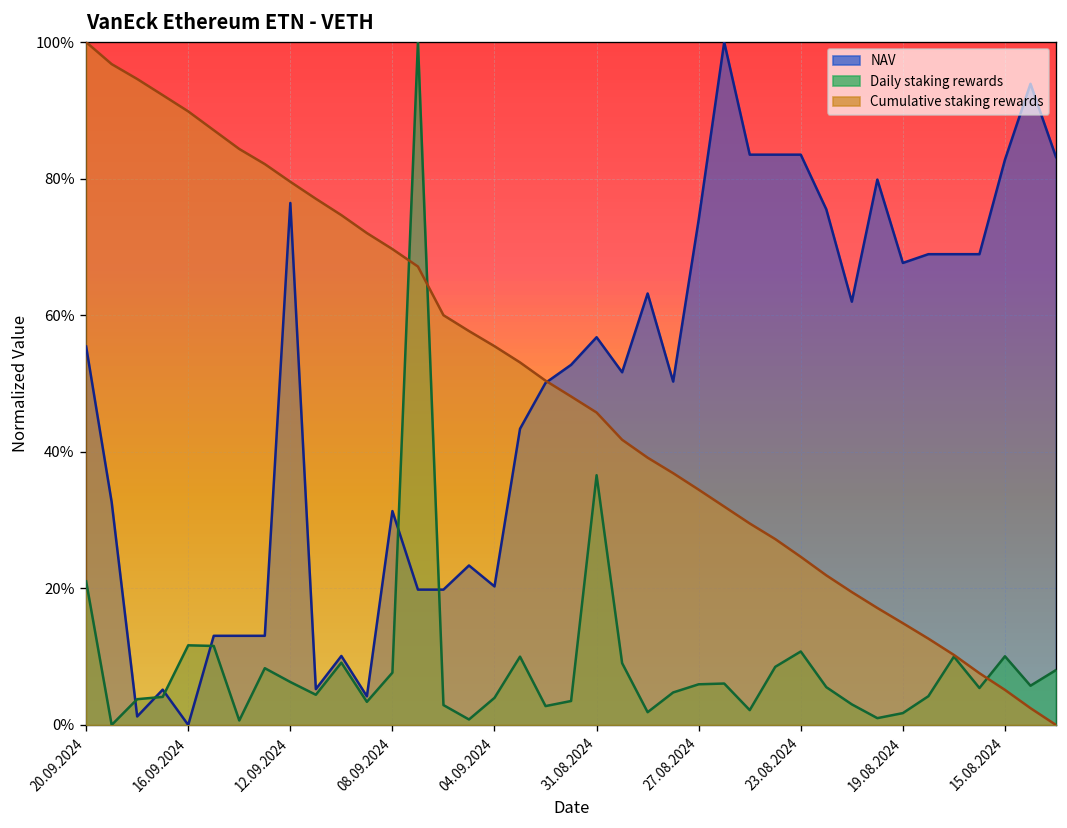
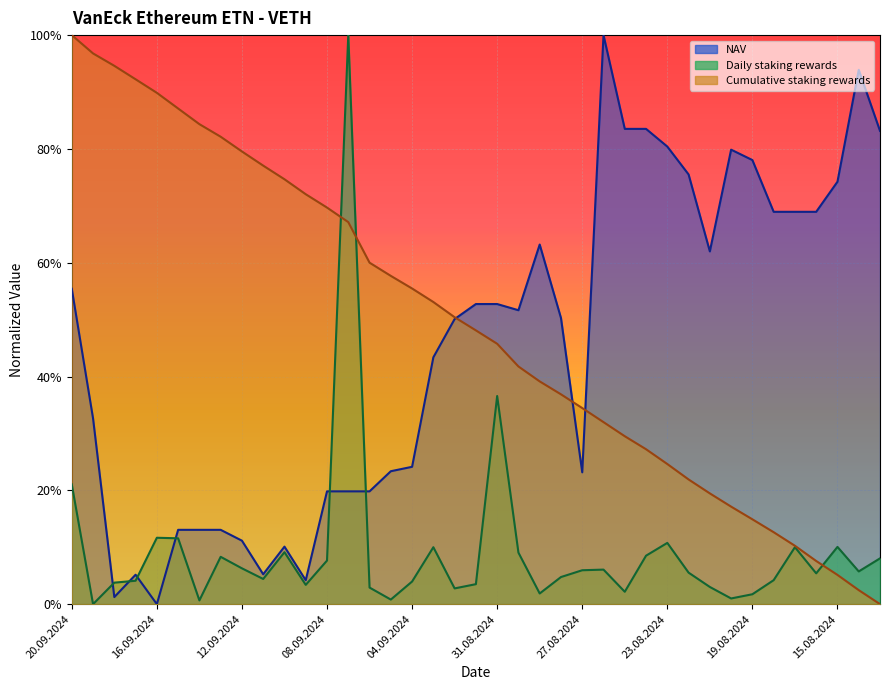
  {
    "NAV": {
      "20.09.2024": "55%",
      "16.09.2024": "0%",
-     "12.09.2024": "76%",
-     "08.09.2024": "31%",
-     "04.09.2024": "20%",
-     "31.08.2024": "57%",
-     "27.08.2024": "74%",
-     "23.08.2024": "84%",
-     "19.08.2024": "68%",
-     "15.08.2024": "83%"
+     "12.09.2024": "11%",
+     "08.09.2024": "20%",
+     "04.09.2024": "24%",
+     "31.08.2024": "53%",
+     "27.08.2024": "23%",
+     "23.08.2024": "80%",
+     "19.08.2024": "78%",
+     "15.08.2024": "74%"
    },
    "Daily staking rewards": {
      "20.09.2024": "21%",
      "16.09.2024": "12%",
      "12.09.2024": "6%",
      "08.09.2024": "8%",
      "04.09.2024": "4%",
      "31.08.2024": "37%",
      "27.08.2024": "6%",
      "23.08.2024": "11%",
      "19.08.2024": "2%",
      "15.08.2024": "10%"
    },
    "Cumulative staking rewards": {
      "20.09.2024": "100%",
      "16.09.2024": "90%",
      "12.09.2024": "80%",
      "08.09.2024": "70%",
      "04.09.2024": "55%",
      "31.08.2024": "46%",
      "27.08.2024": "34%",
      "23.08.2024": "25%",
      "19.08.2024": "15%",
      "15.08.2024": "5%"
    }
  }
